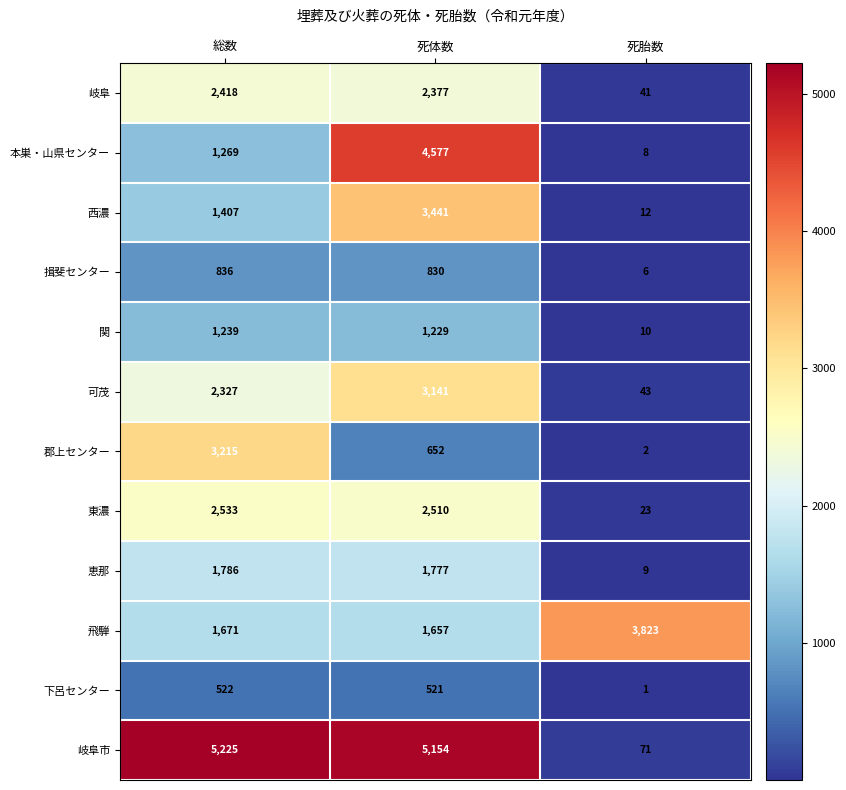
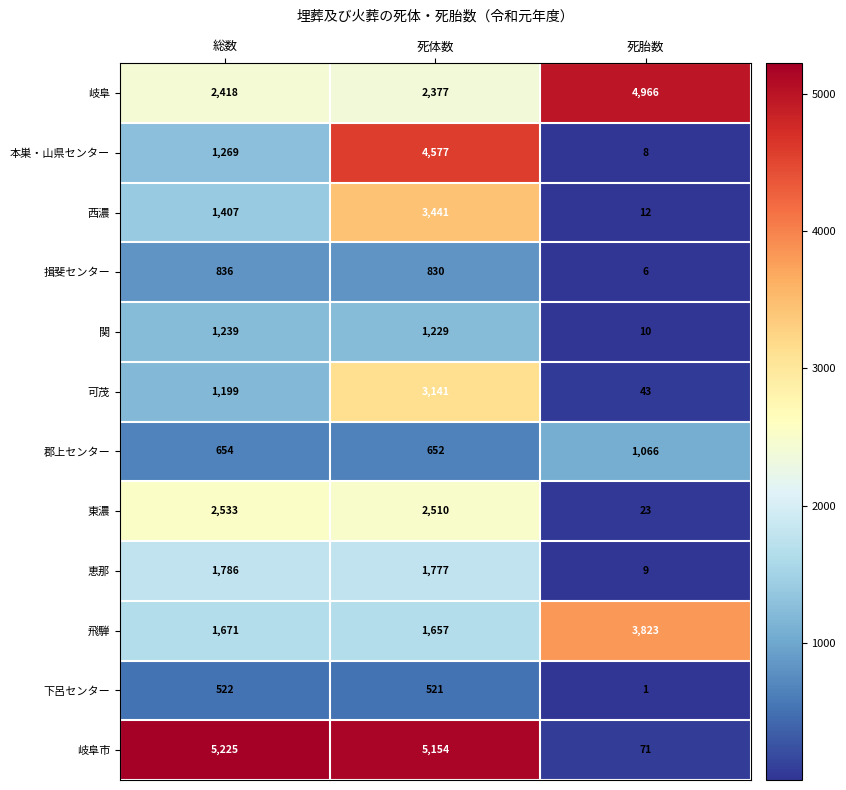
  {
    "岐阜": {
      "総数": "2,418",
      "死体数": "2,377",
-     "死胎数": "41"
+     "死胎数": "4,966"
    },
    "本巣・山県センター": {
      "総数": "1,269",
      "死体数": "4,577",
      "死胎数": "8"
    },
    "西濃": {
      "総数": "1,407",
      "死体数": "3,441",
      "死胎数": "12"
    },
    "揖斐センター": {
      "総数": "836",
      "死体数": "830",
      "死胎数": "6"
    },
    "関": {
      "総数": "1,239",
      "死体数": "1,229",
      "死胎数": "10"
    },
    "可茂": {
-     "総数": "2,327",
+     "総数": "1,199",
      "死体数": "3,141",
      "死胎数": "43"
    },
    "郡上センター": {
-     "総数": "3,215",
+     "総数": "654",
      "死体数": "652",
-     "死胎数": "2"
+     "死胎数": "1,066"
    },
    "東濃": {
      "総数": "2,533",
      "死体数": "2,510",
      "死胎数": "23"
    },
    "恵那": {
      "総数": "1,786",
      "死体数": "1,777",
      "死胎数": "9"
    },
    "飛騨": {
      "総数": "1,671",
      "死体数": "1,657",
      "死胎数": "3,823"
    },
    "下呂センター": {
      "総数": "522",
      "死体数": "521",
      "死胎数": "1"
    },
    "岐阜市": {
      "総数": "5,225",
      "死体数": "5,154",
      "死胎数": "71"
    }
  }
